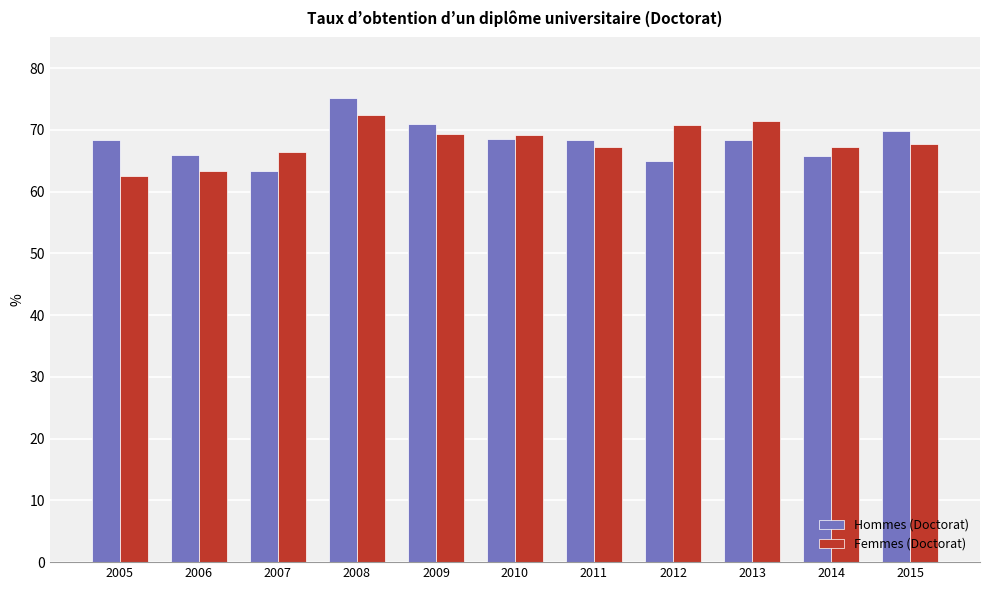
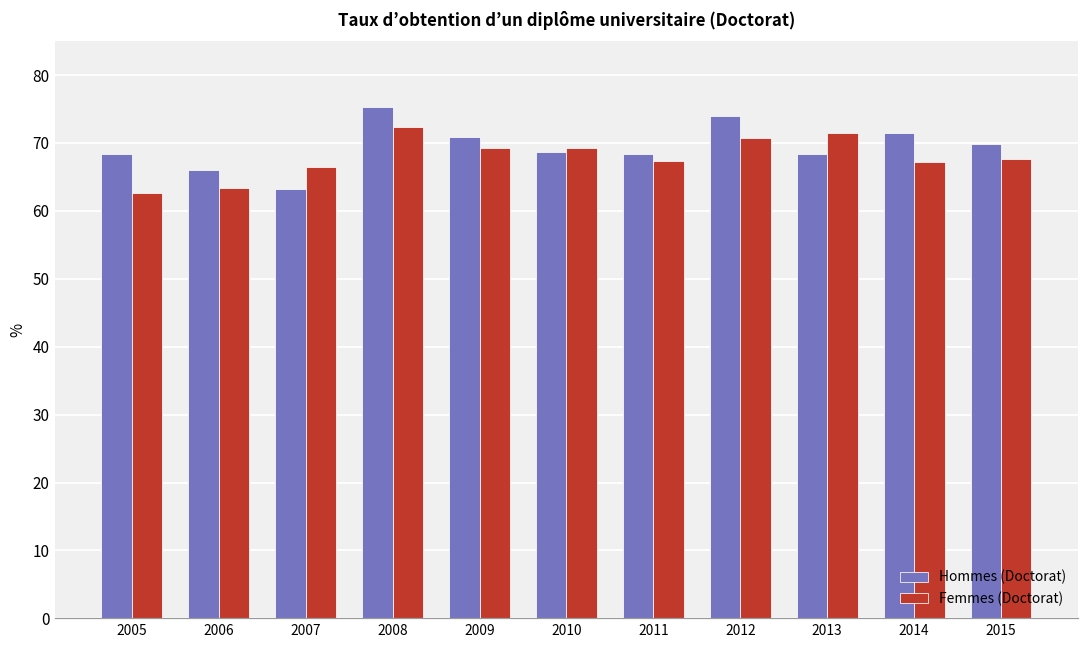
  {
    "Hommes (Doctorat)": {
      "2005": 68,
      "2006": 66,
      "2007": 63,
      "2008": 75,
      "2009": 71,
      "2010": 69,
      "2011": 68,
-     "2012": 65,
+     "2012": 74,
      "2013": 68,
-     "2014": 66,
+     "2014": 71,
      "2015": 70
    },
    "Femmes (Doctorat)": {
      "2005": 63,
      "2006": 63,
      "2007": 67,
      "2008": 72,
      "2009": 69,
      "2010": 69,
      "2011": 67,
      "2012": 71,
      "2013": 71,
      "2014": 67,
      "2015": 68
    }
  }
